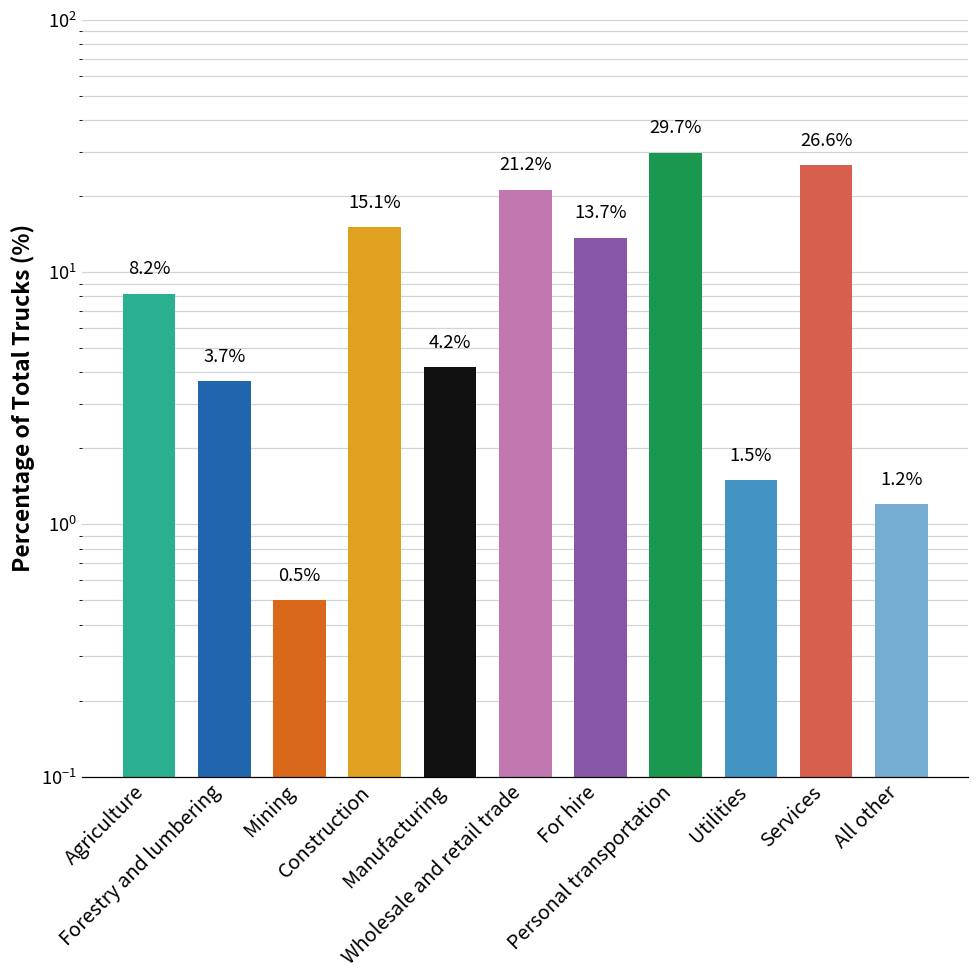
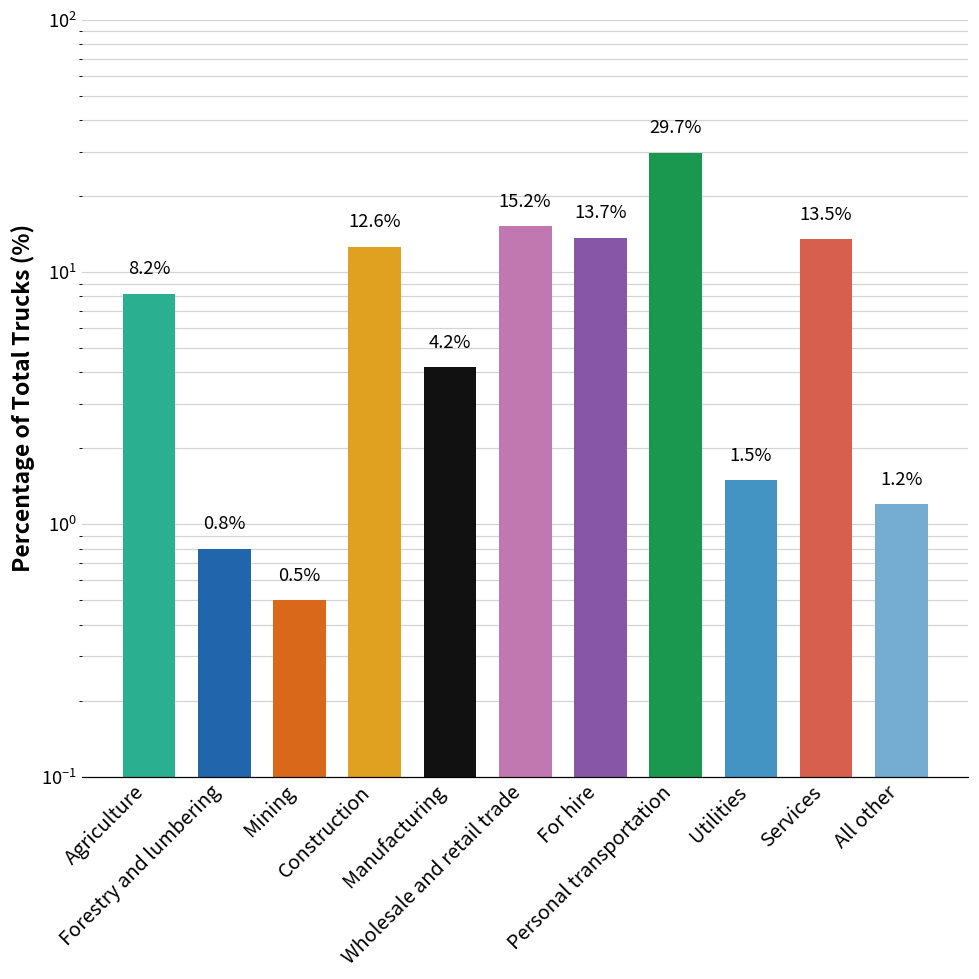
  {
    "Agriculture": "8.2%",
-   "Forestry and lumbering": "3.7%",
+   "Forestry and lumbering": "0.8%",
    "Mining": "0.5%",
-   "Construction": "15.1%",
+   "Construction": "12.6%",
    "Manufacturing": "4.2%",
-   "Wholesale and retail trade": "21.2%",
+   "Wholesale and retail trade": "15.2%",
    "For hire": "13.7%",
    "Personal transportation": "29.7%",
    "Utilities": "1.5%",
-   "Services": "26.6%",
+   "Services": "13.5%",
    "All other": "1.2%"
  }
